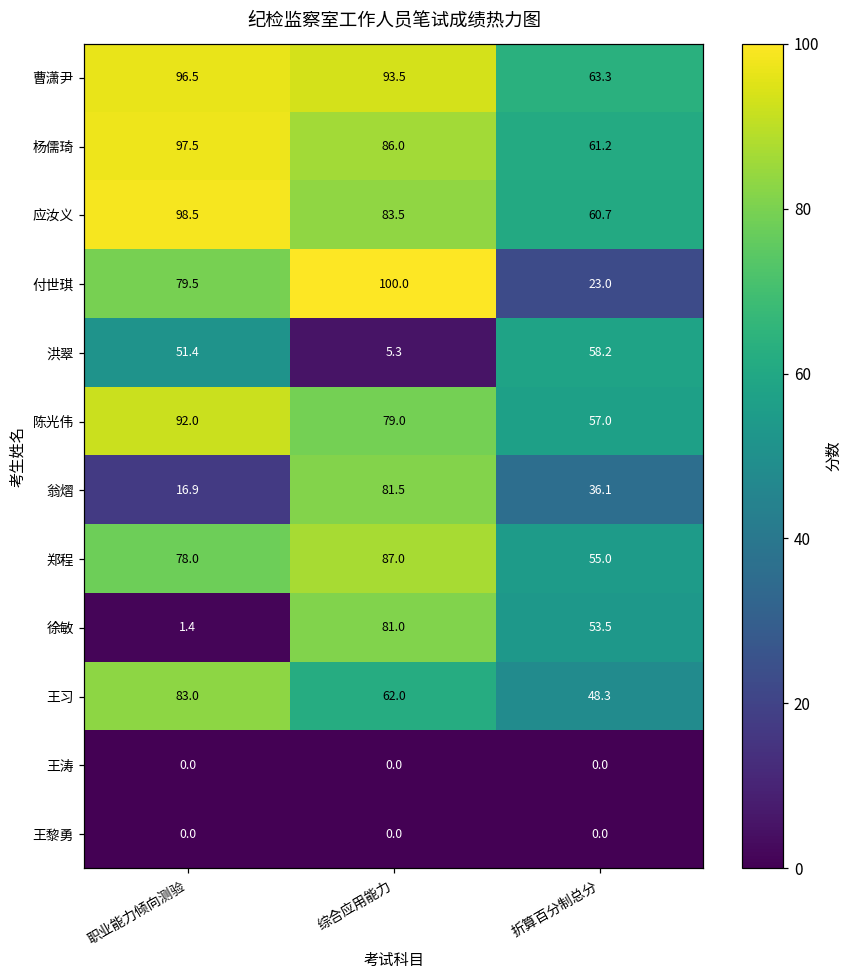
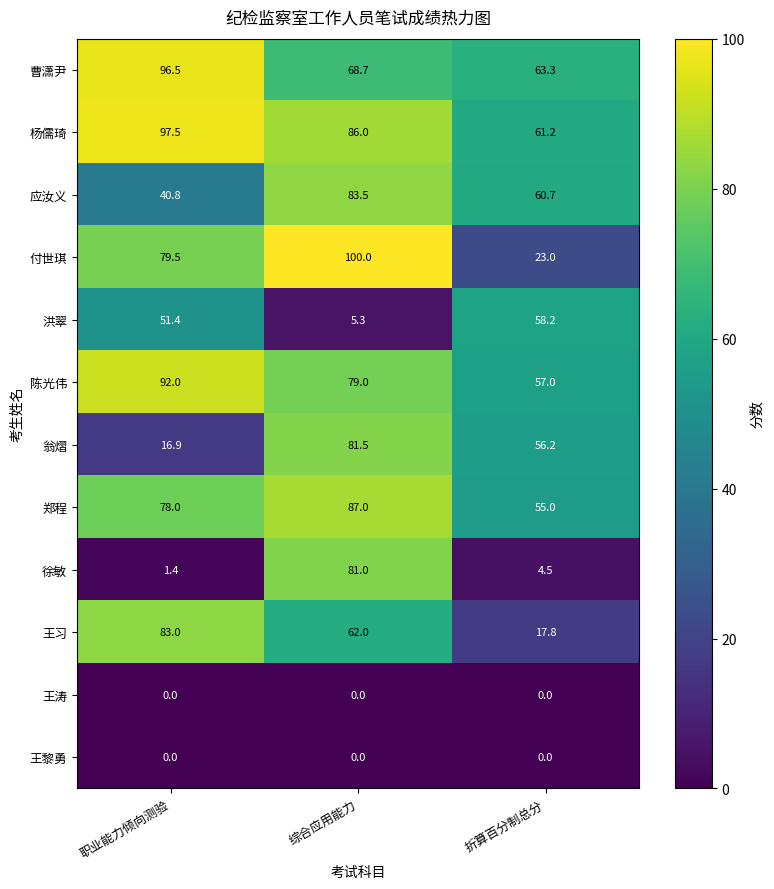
  {
    "曹潇尹": {
      "职业能力倾向测验": 96.5,
-     "综合应用能力": 93.5,
+     "综合应用能力": 68.7,
      "折算百分制总分": 63.3
    },
    "杨儒琦": {
      "职业能力倾向测验": 97.5,
      "综合应用能力": 86.0,
      "折算百分制总分": 61.2
    },
    "应汝义": {
-     "职业能力倾向测验": 98.5,
+     "职业能力倾向测验": 40.8,
      "综合应用能力": 83.5,
      "折算百分制总分": 60.7
    },
    "付世琪": {
      "职业能力倾向测验": 79.5,
      "综合应用能力": 100.0,
      "折算百分制总分": 23.0
    },
    "洪翠": {
      "职业能力倾向测验": 51.4,
      "综合应用能力": 5.3,
      "折算百分制总分": 58.2
    },
    "陈光伟": {
      "职业能力倾向测验": 92.0,
      "综合应用能力": 79.0,
      "折算百分制总分": 57.0
    },
    "翁熠": {
      "职业能力倾向测验": 16.9,
      "综合应用能力": 81.5,
-     "折算百分制总分": 36.1
+     "折算百分制总分": 56.2
    },
    "郑程": {
      "职业能力倾向测验": 78.0,
      "综合应用能力": 87.0,
      "折算百分制总分": 55.0
    },
    "徐敏": {
      "职业能力倾向测验": 1.4,
      "综合应用能力": 81.0,
-     "折算百分制总分": 53.5
+     "折算百分制总分": 4.5
    },
    "王习": {
      "职业能力倾向测验": 83.0,
      "综合应用能力": 62.0,
-     "折算百分制总分": 48.3
+     "折算百分制总分": 17.8
    },
    "王涛": {
      "职业能力倾向测验": 0.0,
      "综合应用能力": 0.0,
      "折算百分制总分": 0.0
    },
    "王黎勇": {
      "职业能力倾向测验": 0.0,
      "综合应用能力": 0.0,
      "折算百分制总分": 0.0
    }
  }
